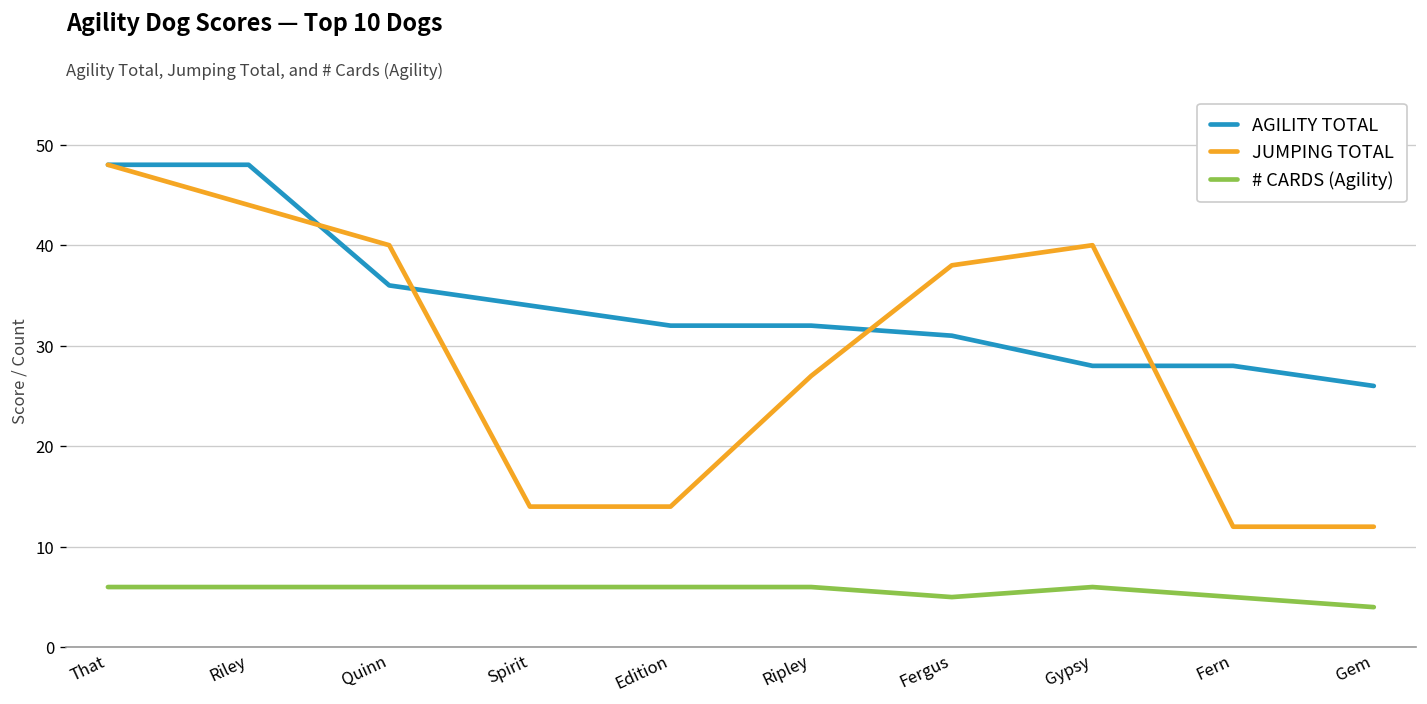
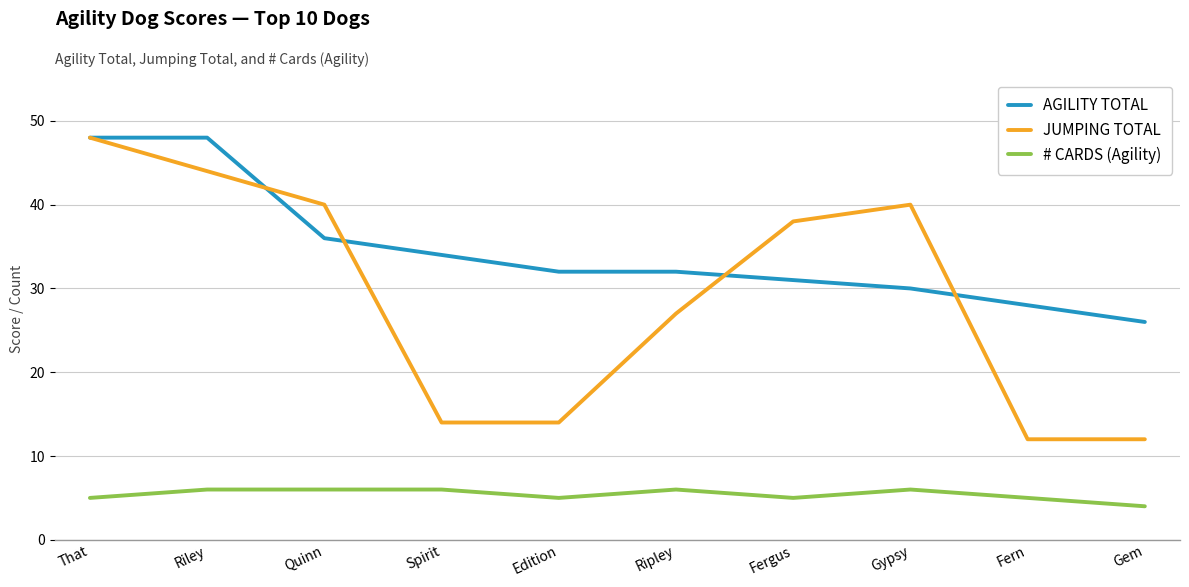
  {
    "AGILITY TOTAL": {
      "Riley": 48,
      "Quinn": 36,
      "Spirit": 34,
      "Edition": 32,
      "Ripley": 32,
      "Fergus": 31,
-     "Gypsy": 28,
+     "Gypsy": 30,
      "Fern": 28,
      "Gem": 26
    },
    "JUMPING TOTAL": {
      "Riley": 44,
      "Quinn": 40,
      "Spirit": 14,
      "Edition": 14,
      "Ripley": 27,
      "Fergus": 38,
      "Gypsy": 40,
      "Fern": 12,
      "Gem": 12
    },
    "# CARDS (Agility)": {
-     "That": 6,
+     "That": 5,
      "Riley": 6,
      "Quinn": 6,
      "Spirit": 6,
-     "Edition": 6,
+     "Edition": 5,
      "Ripley": 6,
      "Fergus": 5,
      "Gypsy": 6,
      "Fern": 5,
      "Gem": 4
    }
  }
